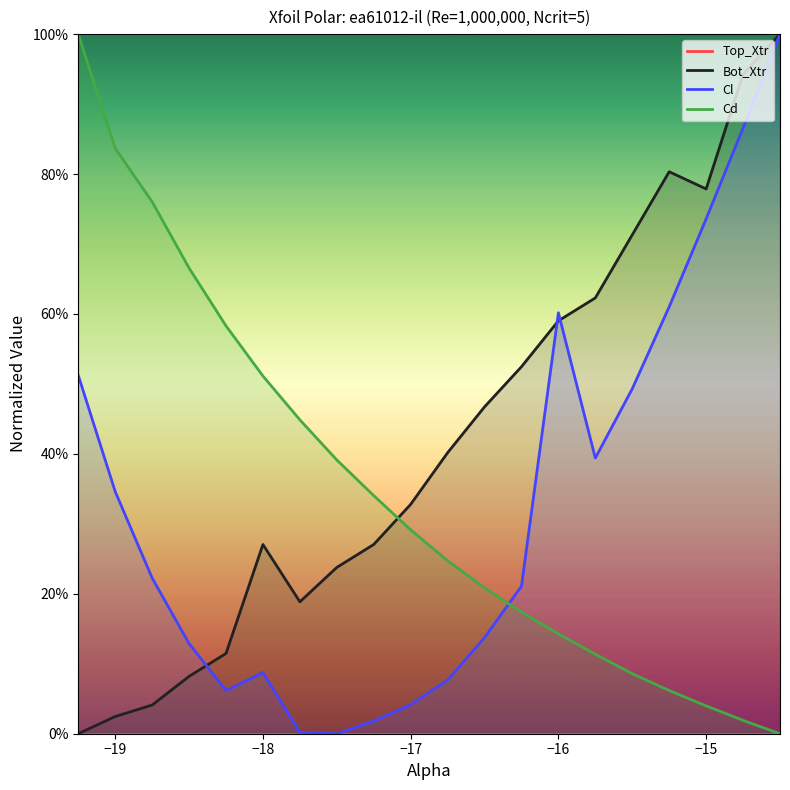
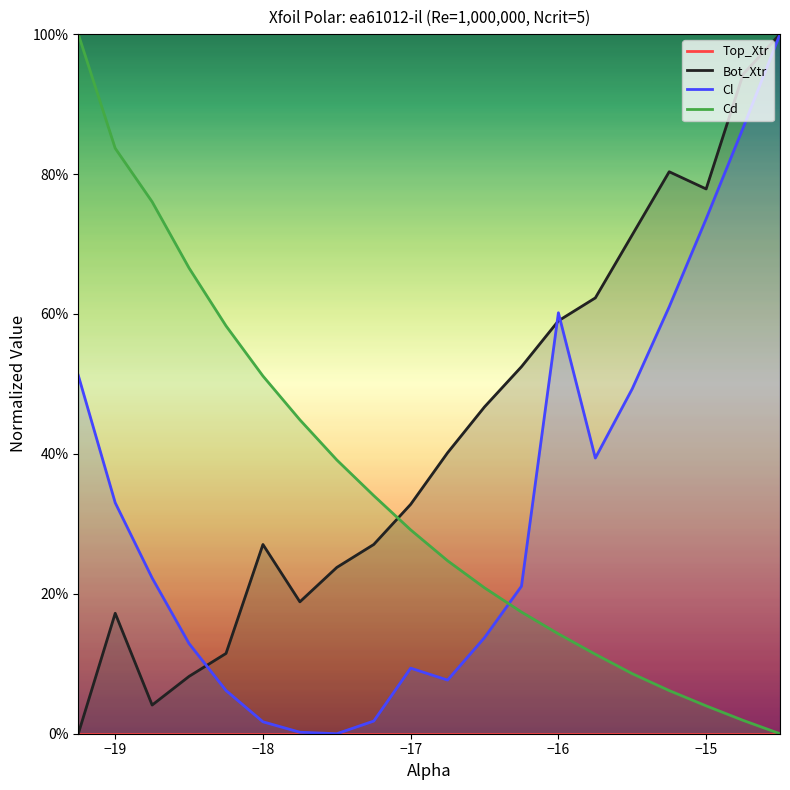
  {
    "Top_Xtr": {
      "−19": "0%",
      "−18": "0%",
      "−17": "0%",
      "−16": "0%",
      "−15": "0%"
    },
    "Bot_Xtr": {
-     "−19": "2%",
+     "−19": "17%",
      "−18": "27%",
      "−17": "33%",
      "−16": "59%",
      "−15": "78%"
    },
    "Cl": {
-     "−19": "35%",
-     "−18": "9%",
-     "−17": "4%",
+     "−19": "33%",
+     "−18": "2%",
+     "−17": "9%",
      "−16": "60%",
      "−15": "74%"
    },
    "Cd": {
      "−19": "84%",
      "−18": "51%",
      "−17": "29%",
      "−16": "14%",
      "−15": "4%"
    }
  }
